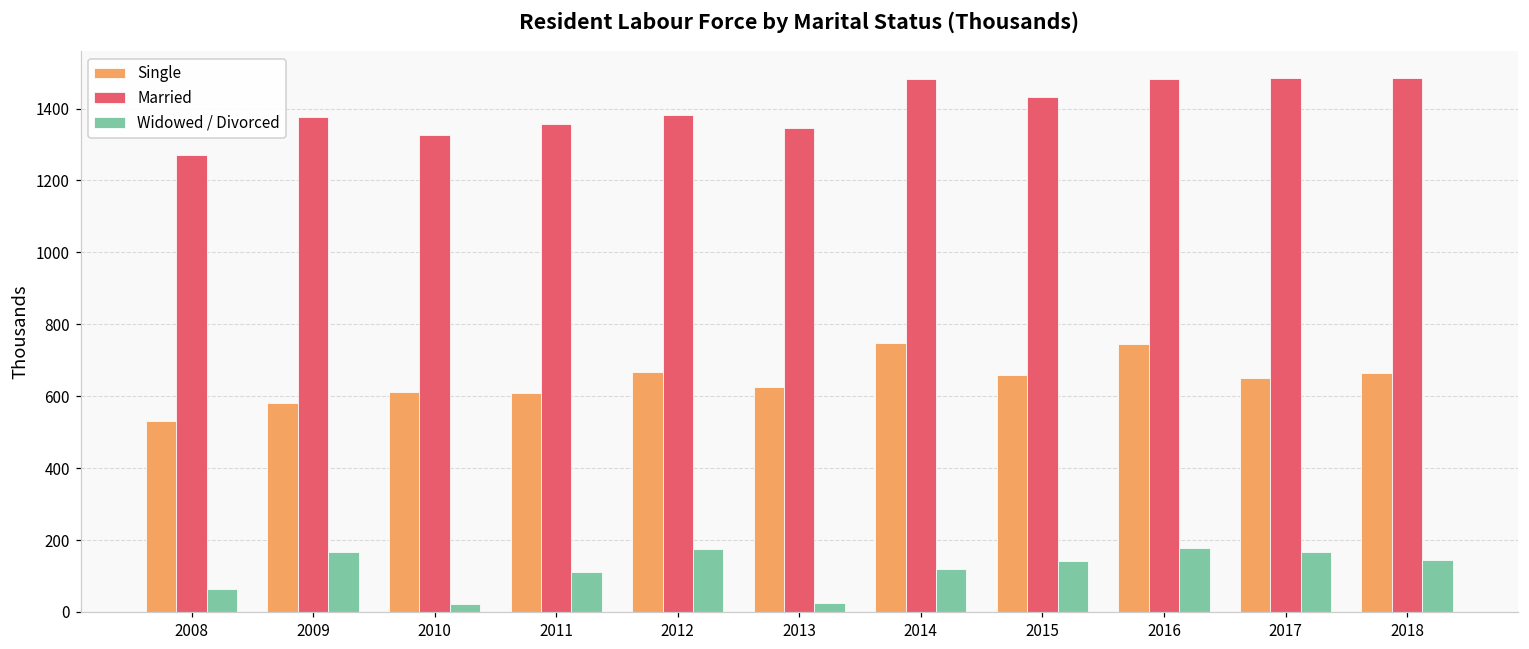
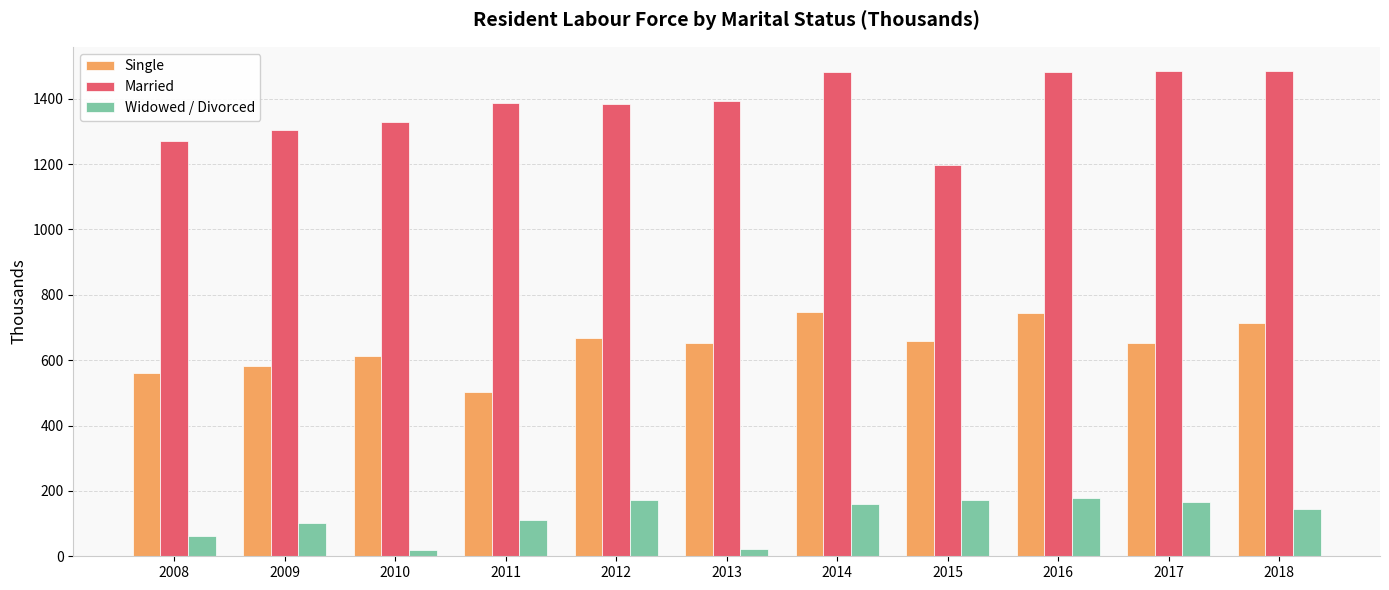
  {
    "Single": {
-     "2008": 530,
+     "2008": 560,
      "2009": 580,
      "2010": 610,
-     "2011": 610,
+     "2011": 500,
      "2012": 670,
-     "2013": 630,
+     "2013": 650,
      "2014": 750,
      "2015": 660,
      "2016": 750,
      "2017": 650,
-     "2018": 660
+     "2018": 710
    },
    "Married": {
      "2008": 1270,
-     "2009": 1380,
+     "2009": 1300,
      "2010": 1330,
-     "2011": 1360,
+     "2011": 1390,
      "2012": 1380,
-     "2013": 1350,
+     "2013": 1390,
      "2014": 1480,
-     "2015": 1430,
+     "2015": 1200,
      "2016": 1480,
      "2017": 1480,
      "2018": 1480
    },
    "Widowed / Divorced": {
      "2008": 60,
-     "2009": 170,
+     "2009": 100,
      "2010": 20,
      "2011": 110,
      "2012": 170,
      "2013": 20,
-     "2014": 120,
-     "2015": 140,
+     "2014": 160,
+     "2015": 170,
      "2016": 180,
      "2017": 170,
      "2018": 140
    }
  }
